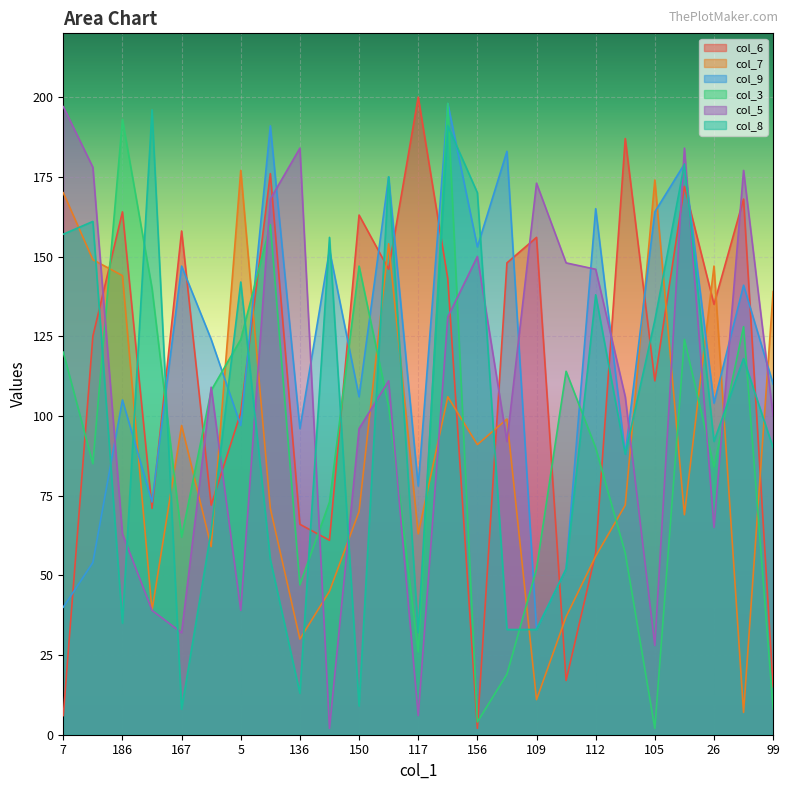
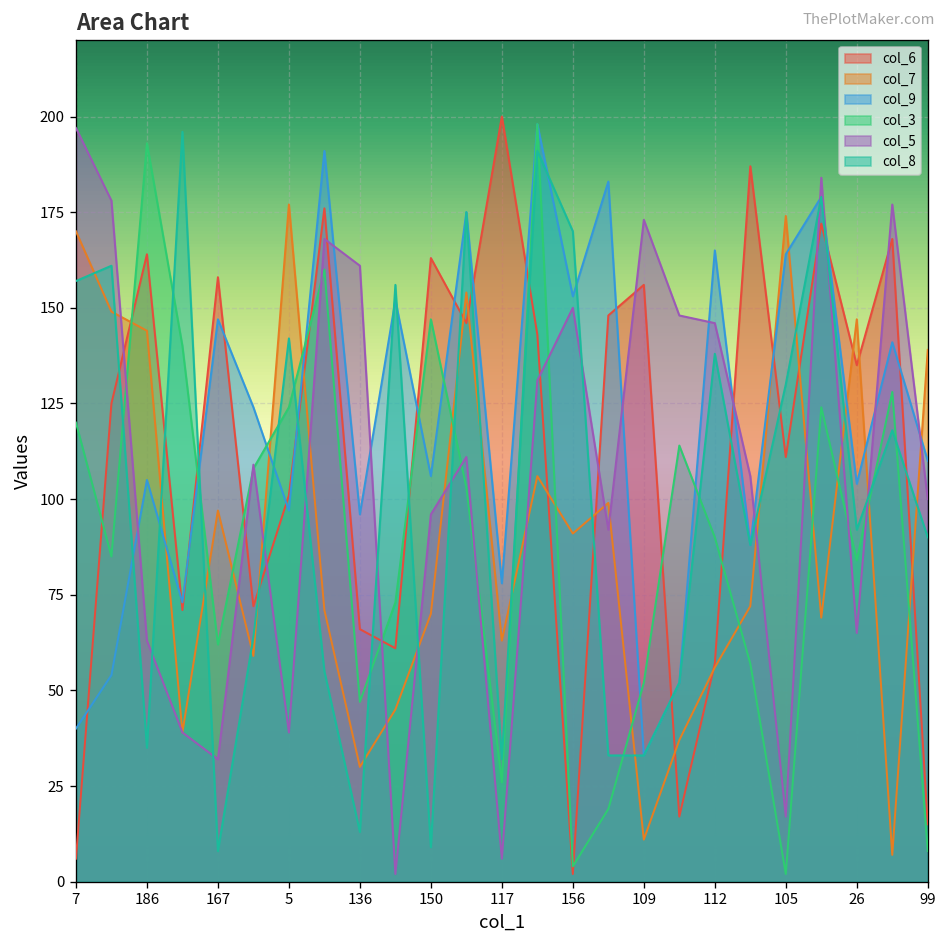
  {
    "col_5": {
      "186": 63,
      "167": 32,
-     "136": 184,
+     "136": 161,
      "150": 96,
      "117": 6,
      "156": 150,
      "109": 173,
      "112": 146,
-     "105": 28,
+     "105": 17,
      "26": 65,
      "99": 100
    }
  }
